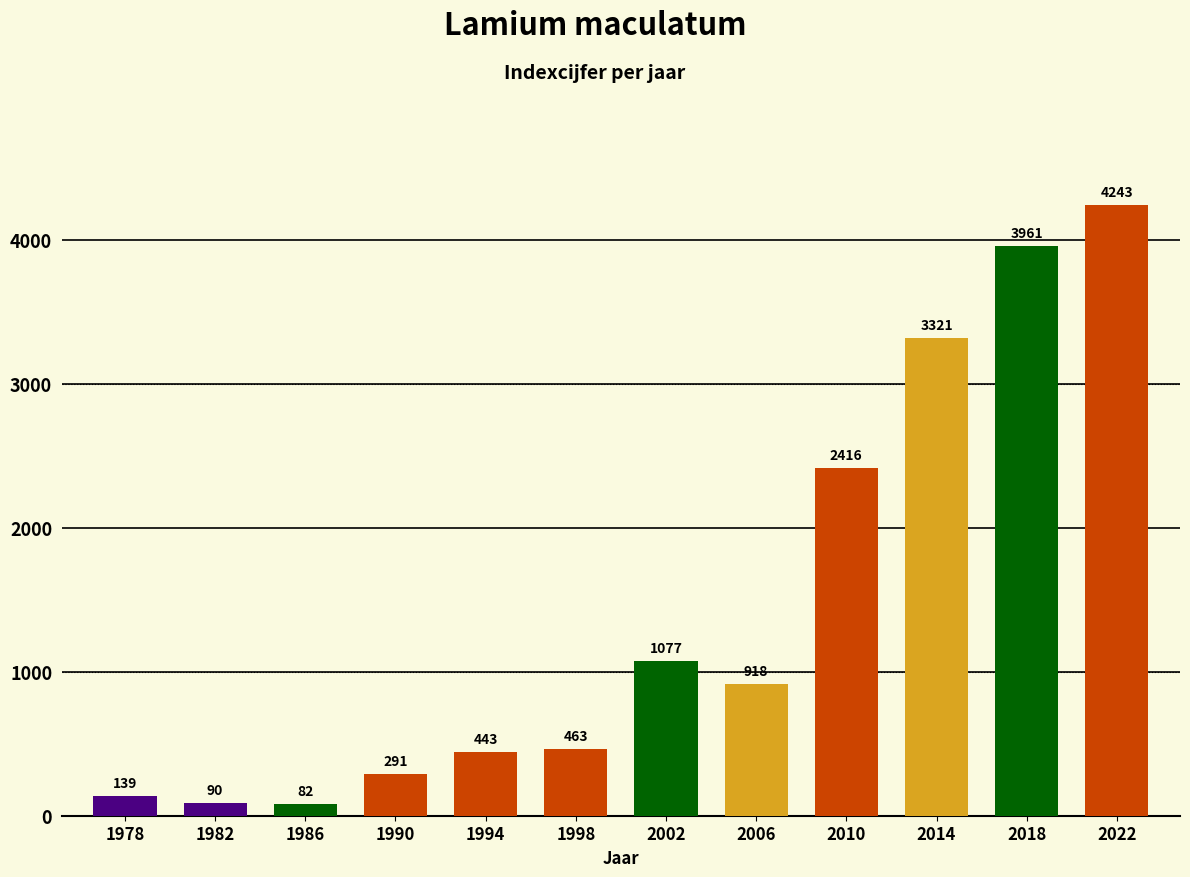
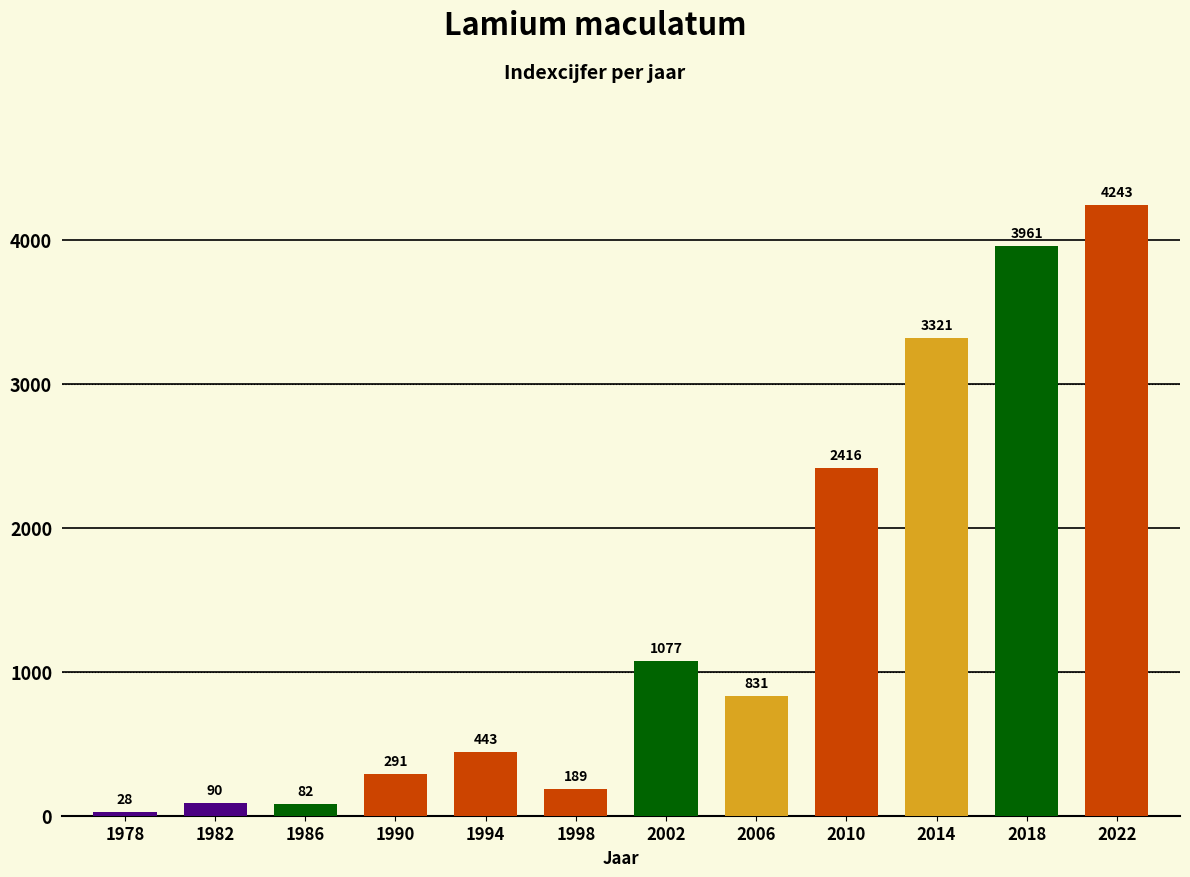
  {
-   "1978": 139,
+   "1978": 28,
    "1982": 90,
    "1986": 82,
    "1990": 291,
    "1994": 443,
-   "1998": 463,
+   "1998": 189,
    "2002": 1077,
-   "2006": 918,
+   "2006": 831,
    "2010": 2416,
    "2014": 3321,
    "2018": 3961,
    "2022": 4243
  }
